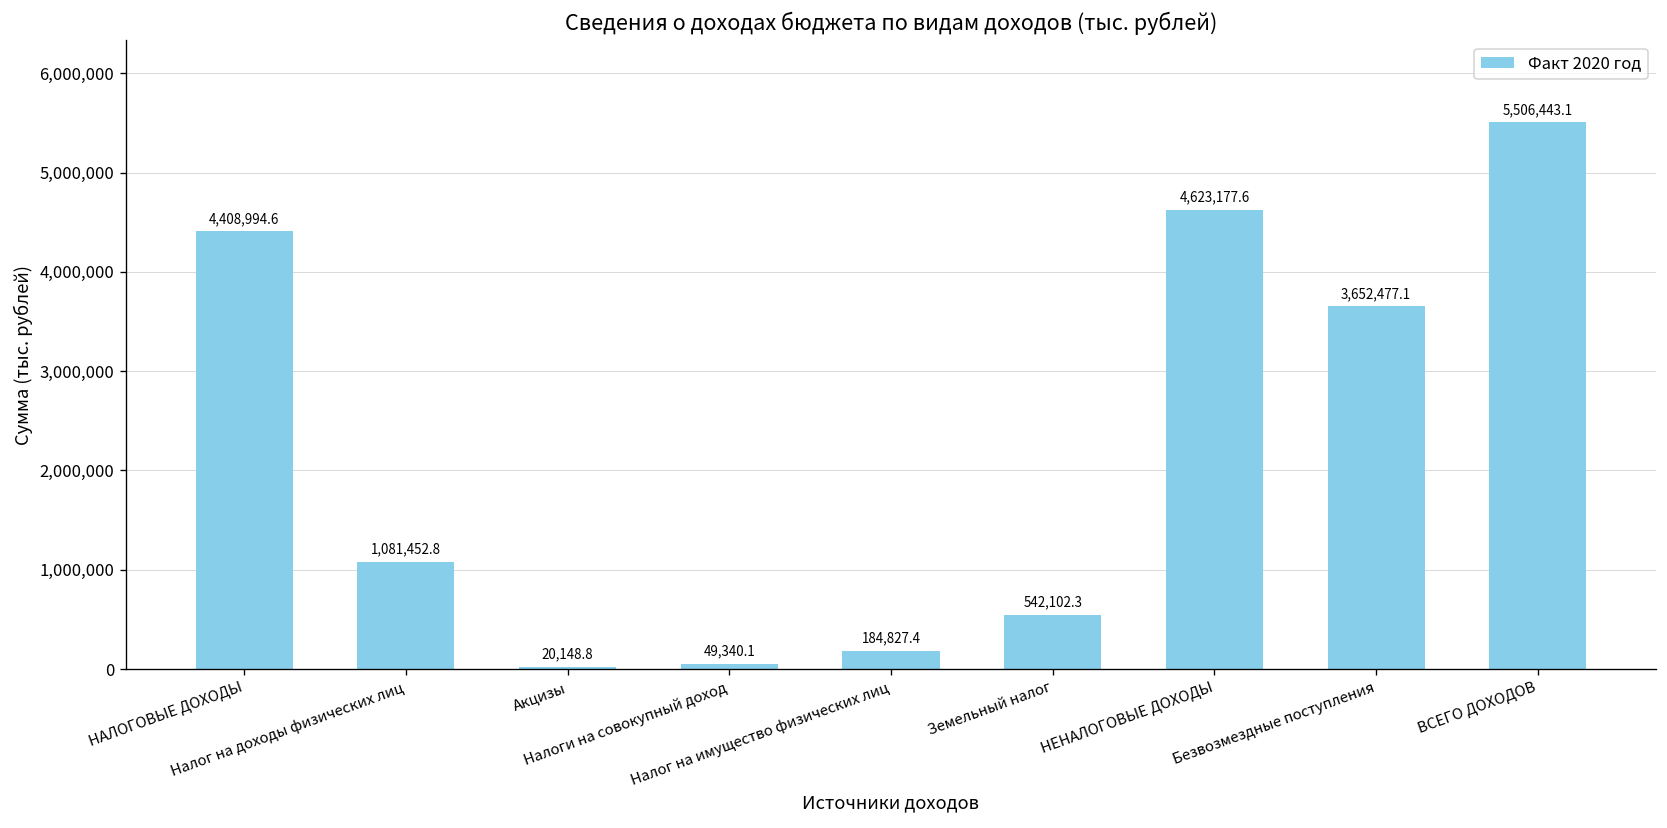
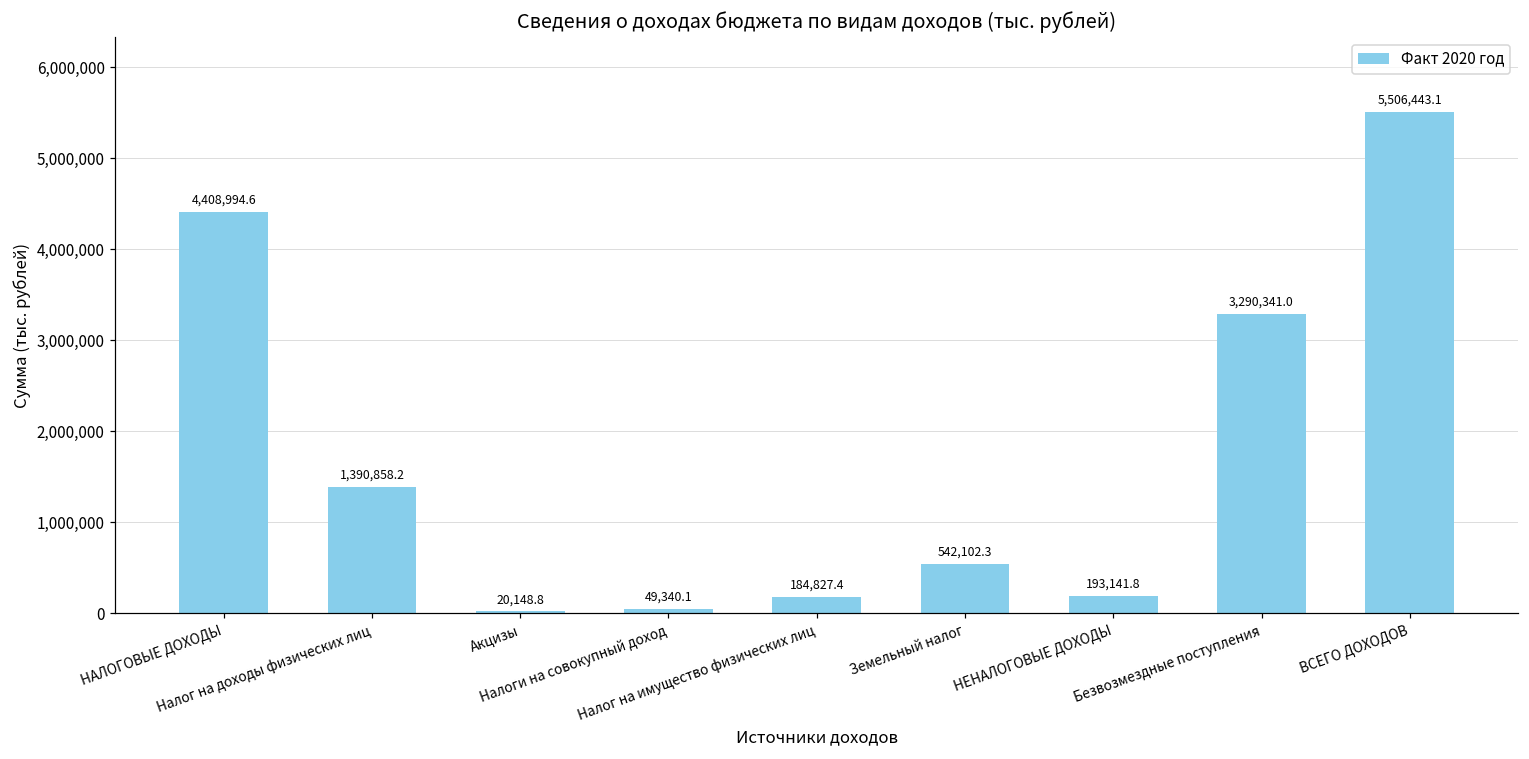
  {
    "НАЛОГОВЫЕ ДОХОДЫ": "4,408,994.6",
-   "Налог на доходы физических лиц": "1,081,452.8",
+   "Налог на доходы физических лиц": "1,390,858.2",
    "Акцизы": "20,148.8",
    "Налоги на совокупный доход": "49,340.1",
    "Налог на имущество физических лиц": "184,827.4",
    "Земельный налог": "542,102.3",
-   "НЕНАЛОГОВЫЕ ДОХОДЫ": "4,623,177.6",
-   "Безвозмездные поступления": "3,652,477.1",
+   "НЕНАЛОГОВЫЕ ДОХОДЫ": "193,141.8",
+   "Безвозмездные поступления": "3,290,341.0",
    "ВСЕГО ДОХОДОВ": "5,506,443.1"
  }
